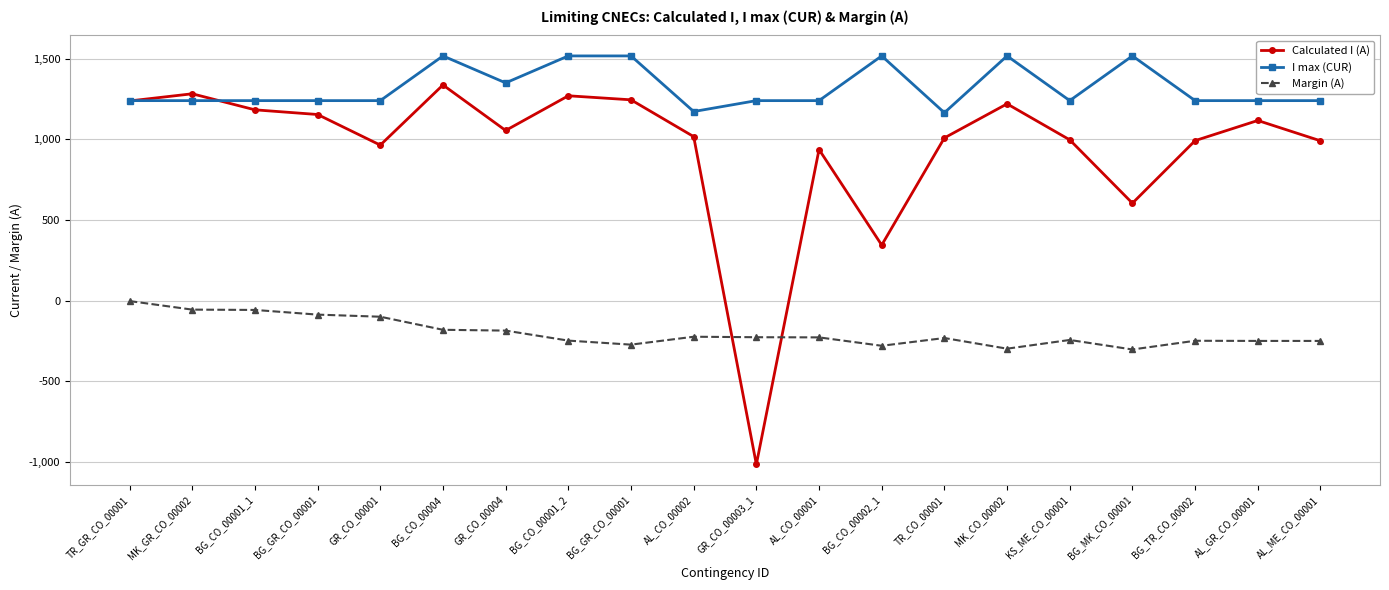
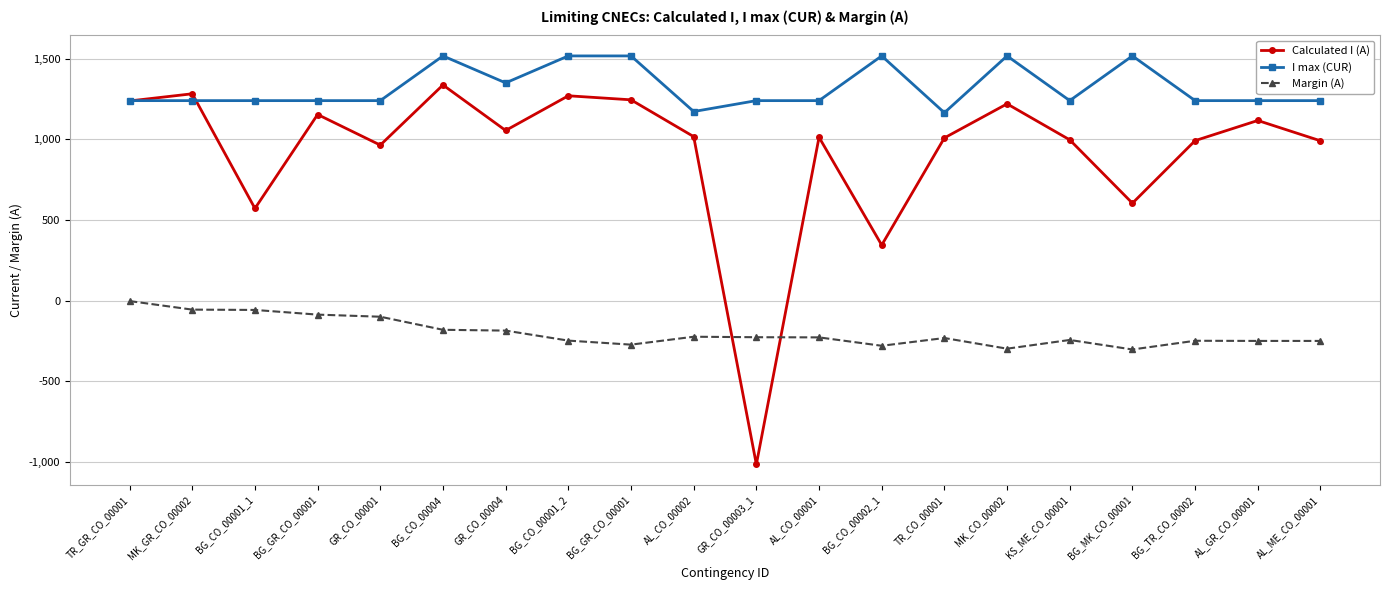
  {
    "Calculated I (A)": {
      "MK_GR_CO_00002": "1,280",
-     "BG_CO_00001_1": "1,180",
+     "BG_CO_00001_1": "570",
      "GR_CO_00001": "960",
      "BG_CO_00004": "1,340",
      "GR_CO_00004": "1,060",
      "BG_CO_00001_2": "1,270",
      "AL_CO_00002": "1,020",
      "GR_CO_00003_1": "-1,010",
-     "AL_CO_00001": "940",
+     "AL_CO_00001": "1,010",
      "BG_CO_00002_1": "340",
      "TR_CO_00001": "1,010",
      "MK_CO_00002": "1,220",
      "KS_ME_CO_00001": "1,000",
      "BG_MK_CO_00001": "600",
      "BG_TR_CO_00002": "990",
      "AL_GR_CO_00001": "1,120",
      "AL_ME_CO_00001": "990"
    },
    "I max (CUR)": {
      "MK_GR_CO_00002": "1,240",
      "BG_CO_00001_1": "1,240",
      "GR_CO_00001": "1,240",
      "BG_CO_00004": "1,520",
      "GR_CO_00004": "1,350",
      "BG_CO_00001_2": "1,520",
      "AL_CO_00002": "1,170",
      "GR_CO_00003_1": "1,240",
      "AL_CO_00001": "1,240",
      "BG_CO_00002_1": "1,520",
      "TR_CO_00001": "1,170",
      "MK_CO_00002": "1,520",
      "KS_ME_CO_00001": "1,240",
      "BG_MK_CO_00001": "1,520",
      "BG_TR_CO_00002": "1,240",
      "AL_GR_CO_00001": "1,240",
      "AL_ME_CO_00001": "1,240"
    },
    "Margin (A)": {
      "TR_GR_CO_00001": "0",
      "MK_GR_CO_00002": "-60",
      "BG_CO_00001_1": "-60",
      "GR_CO_00001": "-100",
      "BG_CO_00004": "-180",
      "GR_CO_00004": "-190",
      "BG_CO_00001_2": "-250",
      "AL_CO_00002": "-220",
      "GR_CO_00003_1": "-230",
      "AL_CO_00001": "-230",
      "BG_CO_00002_1": "-280",
      "TR_CO_00001": "-230",
      "MK_CO_00002": "-300",
      "KS_ME_CO_00001": "-240",
      "BG_MK_CO_00001": "-300",
      "BG_TR_CO_00002": "-250",
      "AL_GR_CO_00001": "-250",
      "AL_ME_CO_00001": "-250"
    }
  }
